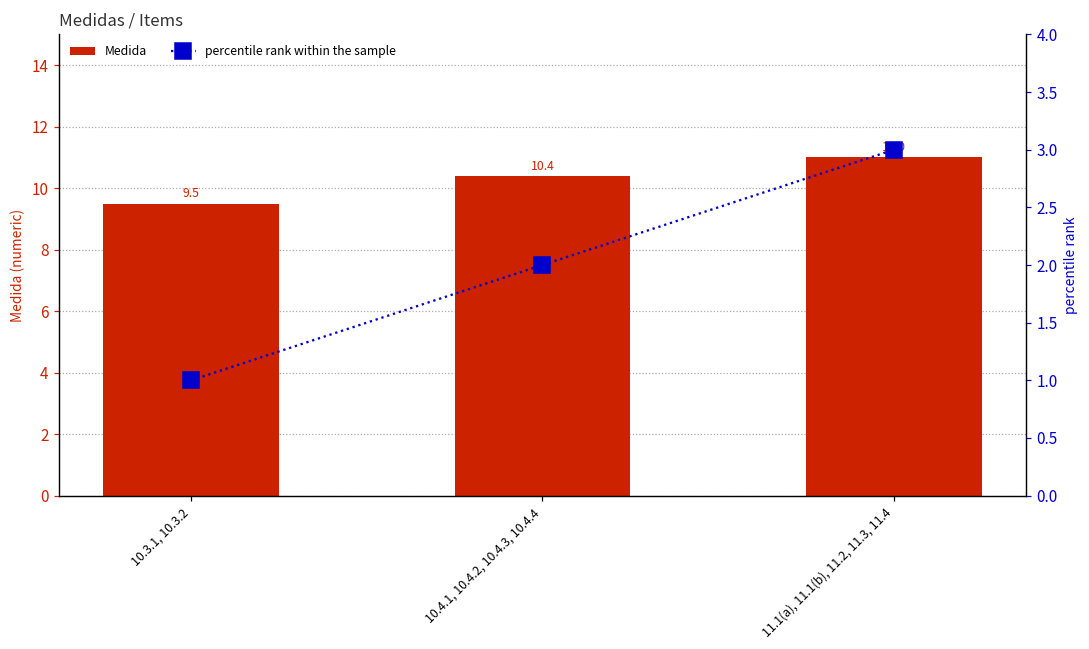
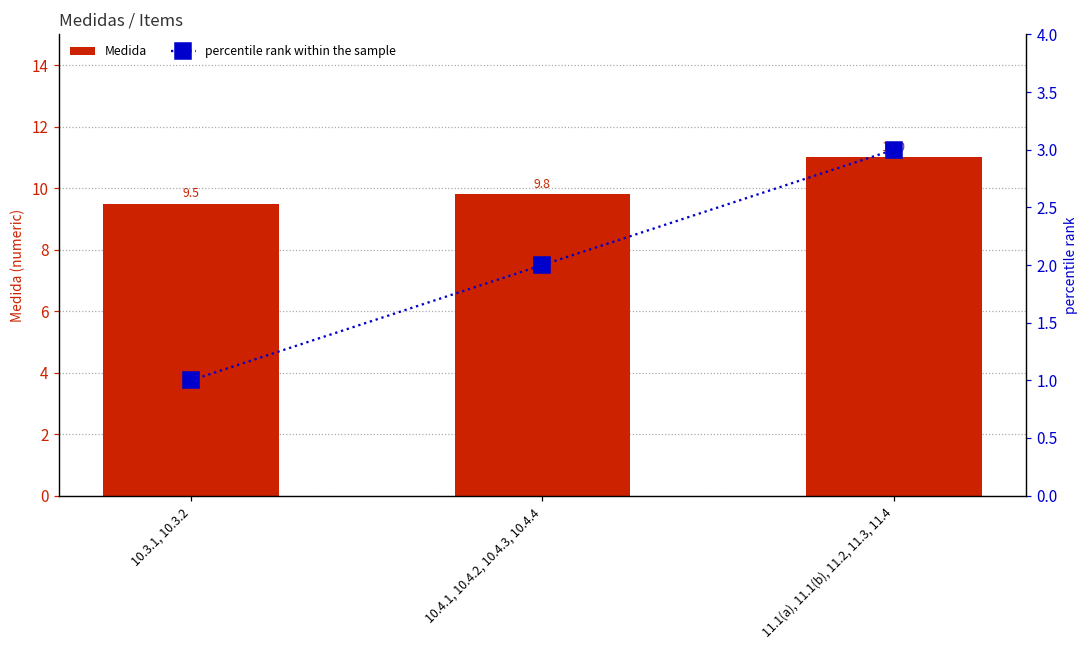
  {
    "Medida": {
      "10.3.1, 10.3.2": 9.5,
-     "10.4.1, 10.4.2, 10.4.3, 10.4.4": 10.4
+     "10.4.1, 10.4.2, 10.4.3, 10.4.4": 9.8
    }
  }
